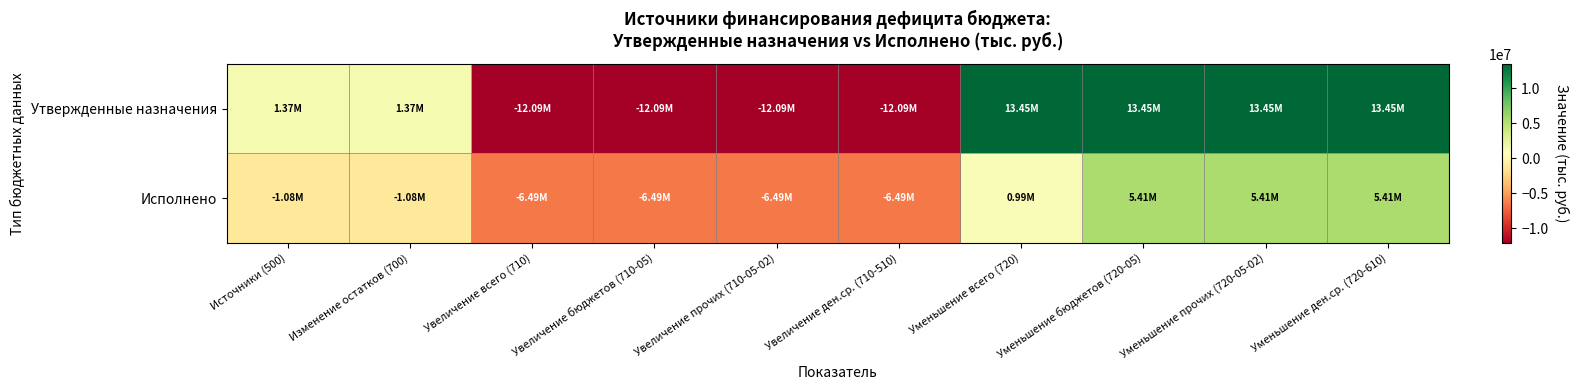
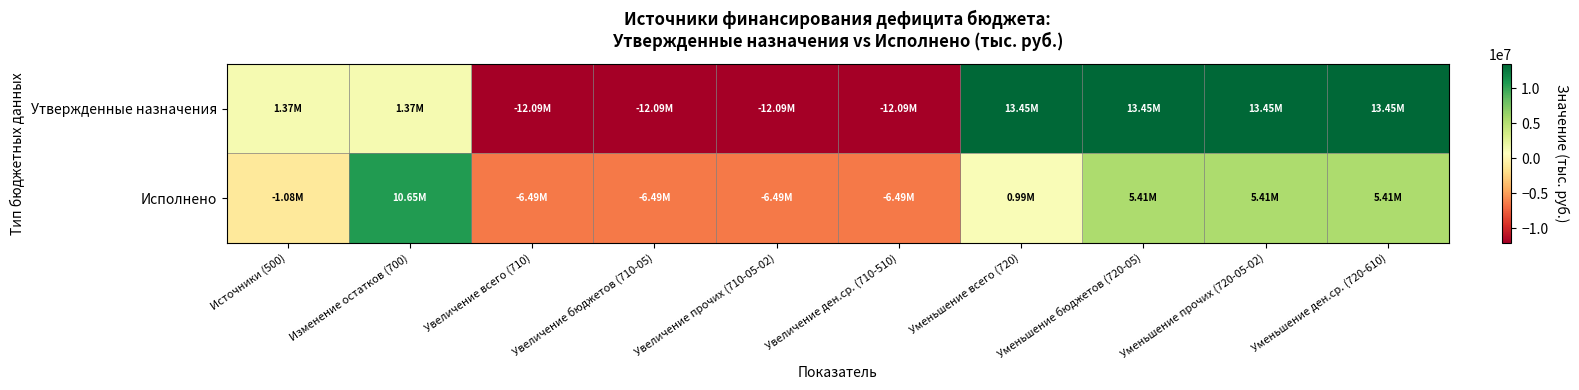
  {
    "Утвержденные назначения": {
      "Источники (500)": "1.37M",
      "Изменение остатков (700)": "1.37M",
      "Увеличение всего (710)": "-12.09M",
      "Увеличение бюджетов (710-05)": "-12.09M",
      "Увеличение прочих (710-05-02)": "-12.09M",
      "Увеличение ден.ср. (710-510)": "-12.09M",
      "Уменьшение всего (720)": "13.45M",
      "Уменьшение бюджетов (720-05)": "13.45M",
      "Уменьшение прочих (720-05-02)": "13.45M",
      "Уменьшение ден.ср. (720-610)": "13.45M"
    },
    "Исполнено": {
      "Источники (500)": "-1.08M",
-     "Изменение остатков (700)": "-1.08M",
+     "Изменение остатков (700)": "10.65M",
      "Увеличение всего (710)": "-6.49M",
      "Увеличение бюджетов (710-05)": "-6.49M",
      "Увеличение прочих (710-05-02)": "-6.49M",
      "Увеличение ден.ср. (710-510)": "-6.49M",
      "Уменьшение всего (720)": "0.99M",
      "Уменьшение бюджетов (720-05)": "5.41M",
      "Уменьшение прочих (720-05-02)": "5.41M",
      "Уменьшение ден.ср. (720-610)": "5.41M"
    }
  }
